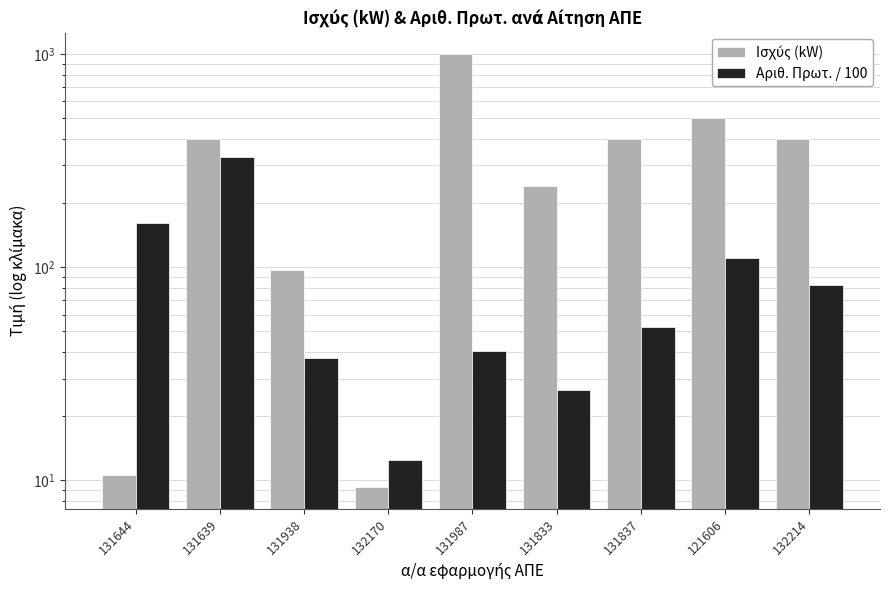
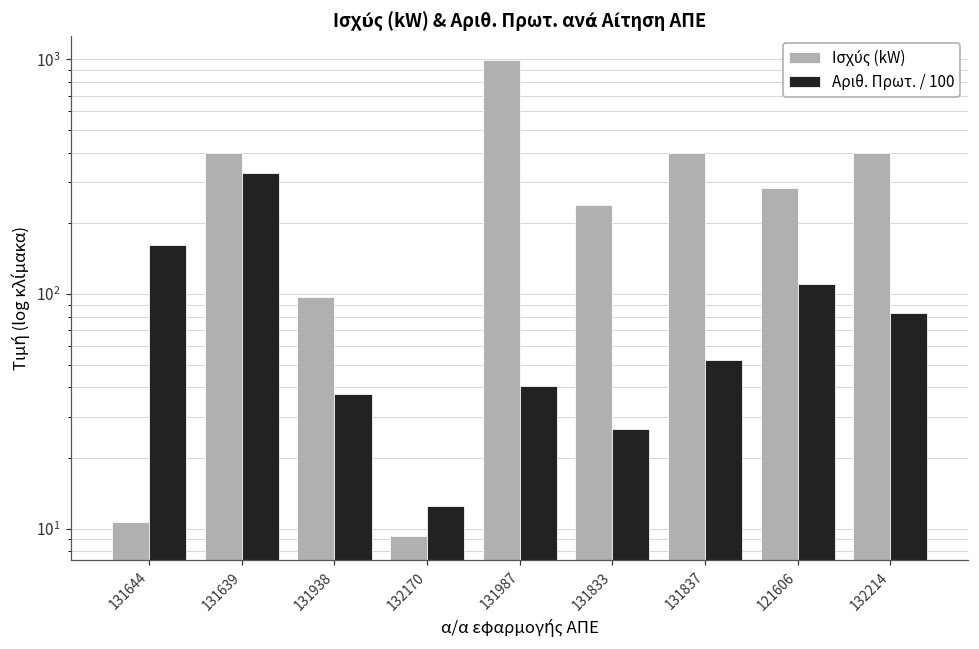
  {
    "Ισχύς (kW)": {
      "131644": 11,
      "131639": 400,
      "131938": 100,
      "132170": 9,
      "131987": 1000,
      "131833": 240,
      "131837": 400,
-     "121606": 500,
+     "121606": 280,
      "132214": 400
    },
    "Αριθ. Πρωτ. / 100": {
      "131644": 160,
      "131639": 330,
      "131938": 37,
      "132170": 12,
      "131987": 40,
      "131833": 27,
      "131837": 52,
      "121606": 110,
      "132214": 83
    }
  }
